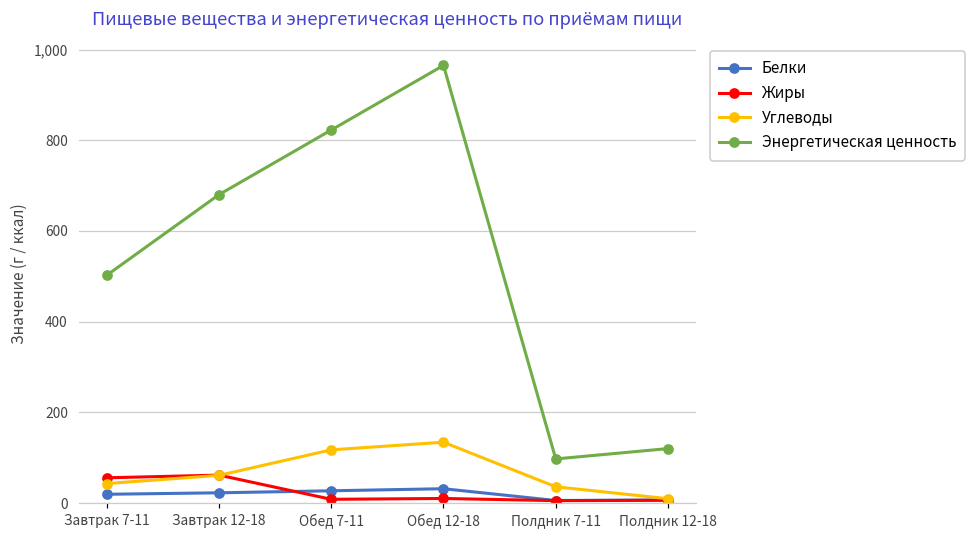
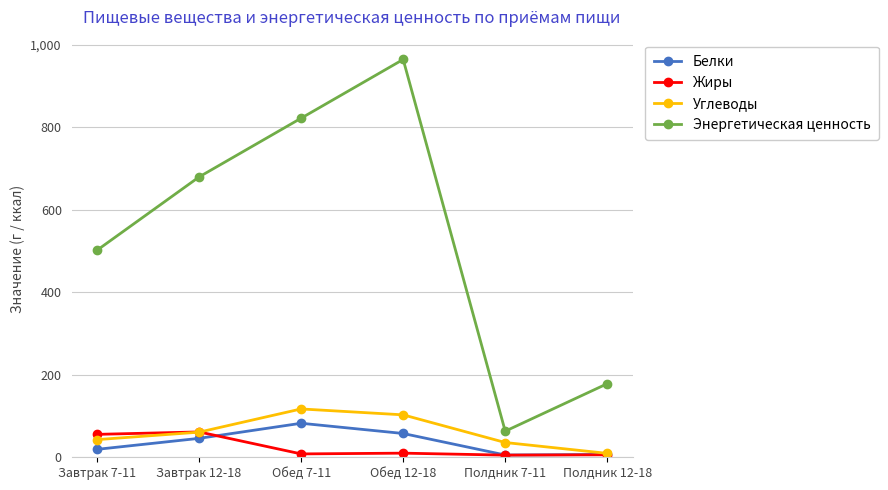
  {
    "Белки": {
      "Завтрак 7-11": 20,
-     "Завтрак 12-18": 20,
-     "Обед 7-11": 30,
-     "Обед 12-18": 30
+     "Завтрак 12-18": 50,
+     "Обед 7-11": 80,
+     "Обед 12-18": 60
    },
    "Жиры": {
      "Завтрак 7-11": 60,
      "Обед 7-11": 10,
      "Обед 12-18": 10
    },
    "Углеводы": {
      "Завтрак 7-11": 40,
      "Обед 7-11": 120,
-     "Обед 12-18": 130,
+     "Обед 12-18": 100,
      "Полдник 7-11": 40
    },
    "Энергетическая ценность": {
      "Завтрак 7-11": 500,
      "Завтрак 12-18": 680,
      "Обед 7-11": 820,
      "Обед 12-18": 970,
-     "Полдник 7-11": 100,
-     "Полдник 12-18": 120
+     "Полдник 7-11": 60,
+     "Полдник 12-18": 180
    }
  }
